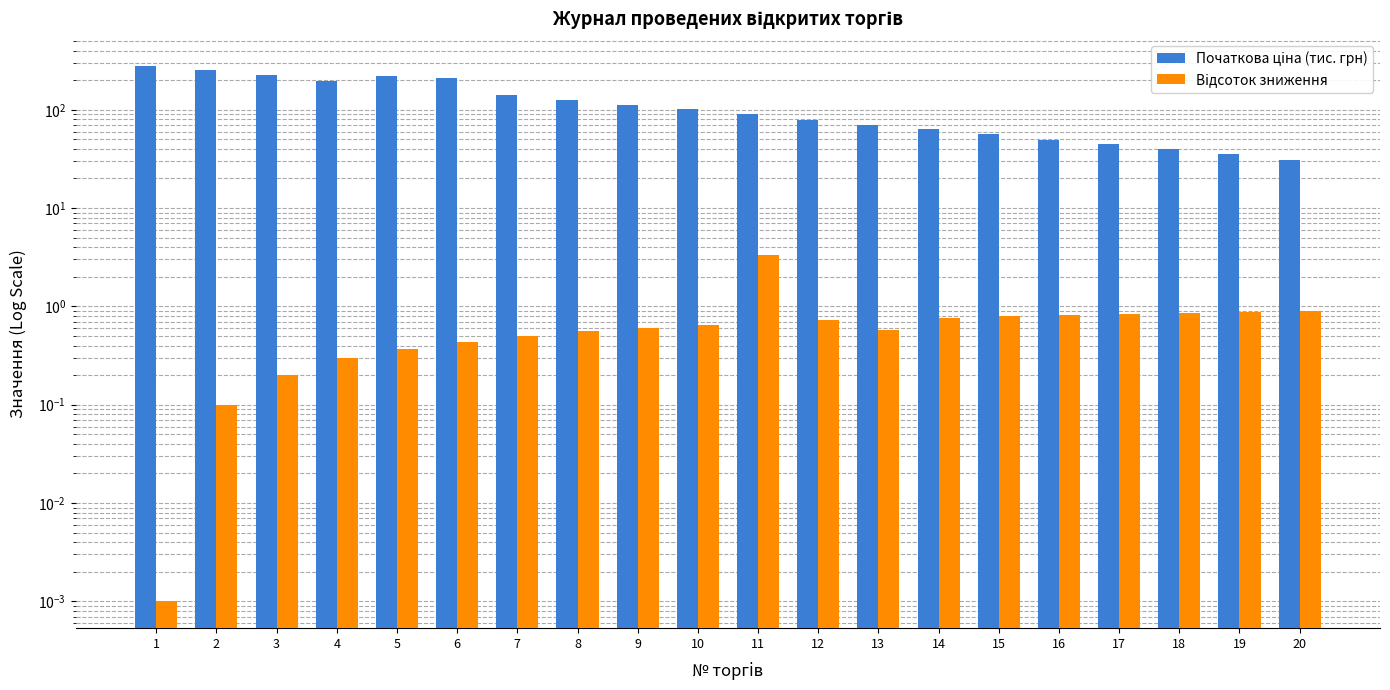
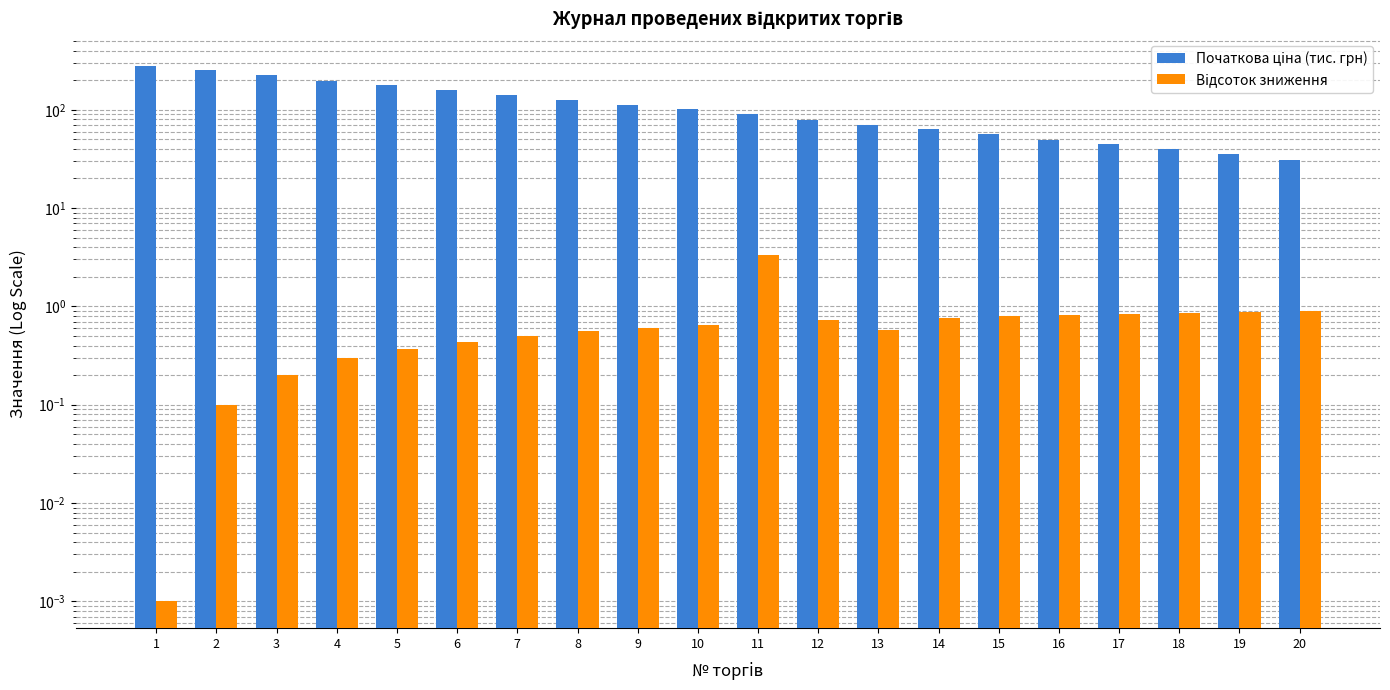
  {
    "Початкова ціна (тис. грн)": {
      "1": 280,
      "2": 250,
      "3": 220,
      "4": 200,
-     "5": 220,
-     "6": 210,
+     "5": 180,
+     "6": 160,
      "7": 140,
      "8": 120,
      "9": 110,
      "10": 100,
      "11": 90,
      "12": 80,
      "13": 70,
      "14": 60,
      "15": 60,
      "16": 50,
      "17": 40,
      "18": 40,
      "19": 36,
      "20": 31
    },
    "Відсоток зниження": {
      "1": 0.0010,
      "2": 0.10,
      "3": 0.20,
      "4": 0.30,
      "5": 0.37,
      "6": 0.4,
      "7": 0.5,
      "8": 0.6,
      "9": 0.6,
      "10": 0.6,
      "11": 3.4,
      "12": 0.7,
      "13": 0.6,
      "14": 0.8,
      "15": 0.8,
      "16": 0.8,
      "17": 0.8,
      "18": 0.9,
      "19": 0.9,
      "20": 0.9
    }
  }
